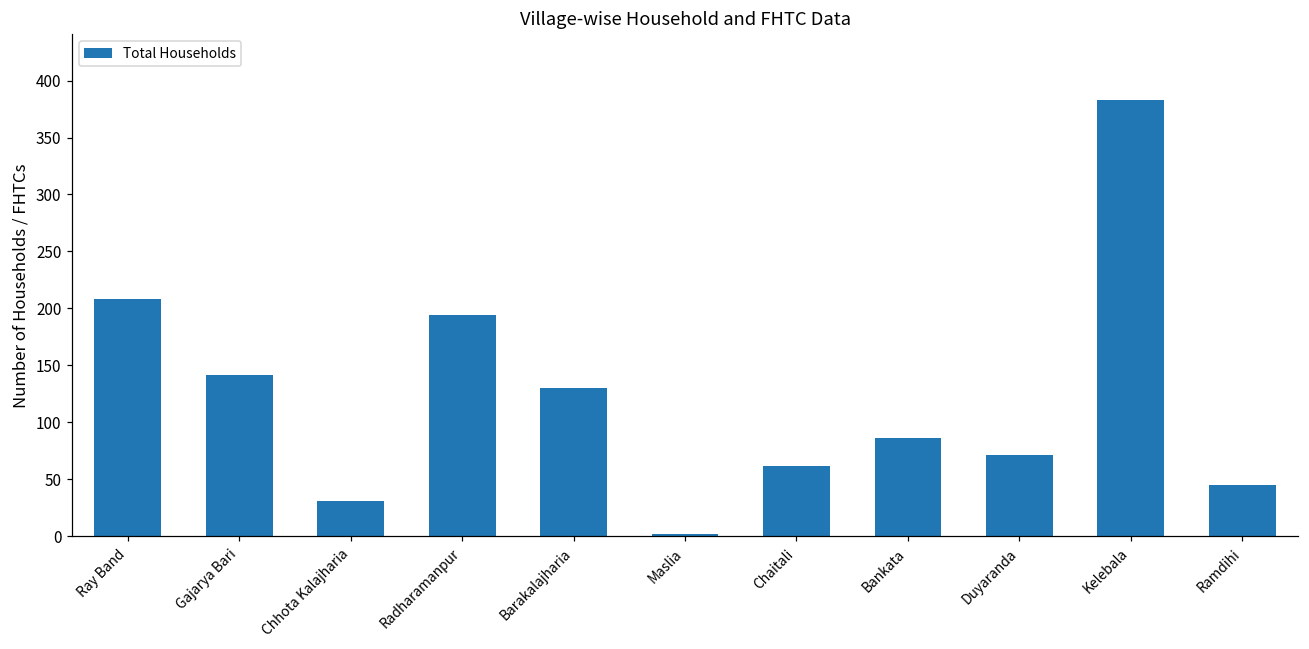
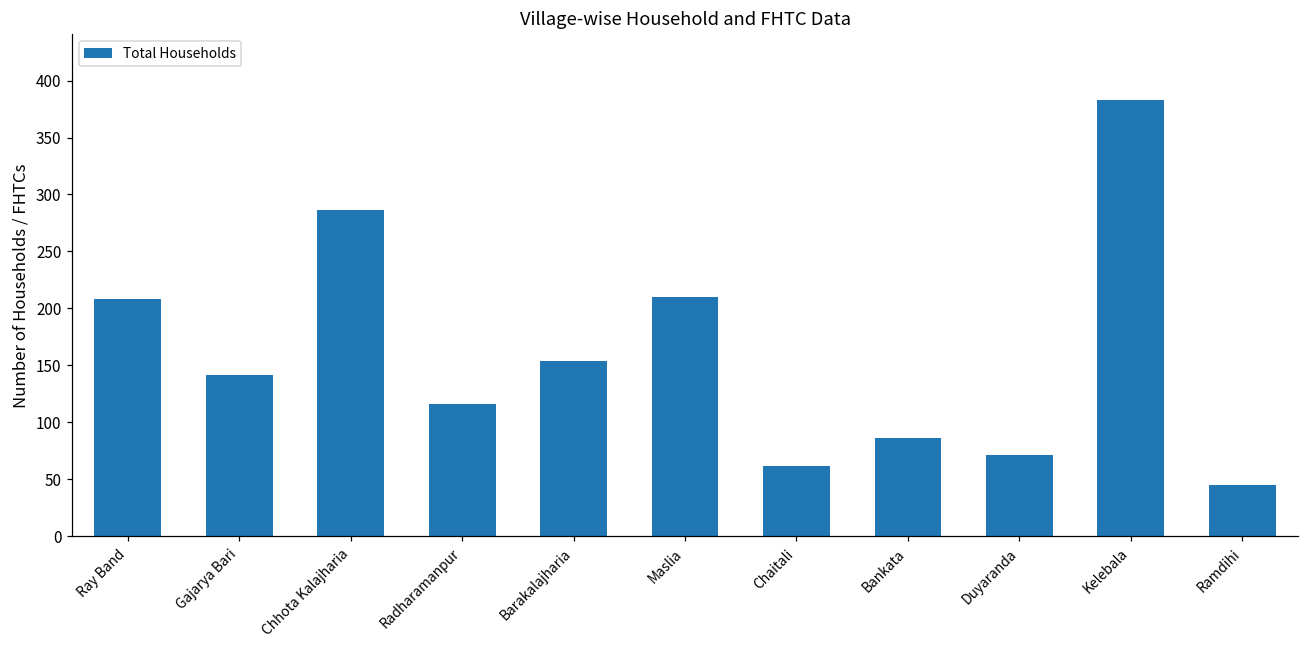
  {
    "Ray Band": 208,
    "Gajarya Bari": 142,
-   "Chhota Kalajharia": 31,
-   "Radharamanpur": 194,
-   "Barakalajharia": 130,
-   "Maslia": 2,
+   "Chhota Kalajharia": 286,
+   "Radharamanpur": 116,
+   "Barakalajharia": 154,
+   "Maslia": 210,
    "Chaitali": 62,
    "Bankata": 86,
    "Duyaranda": 71,
    "Kelebala": 383,
    "Ramdihi": 45
  }
